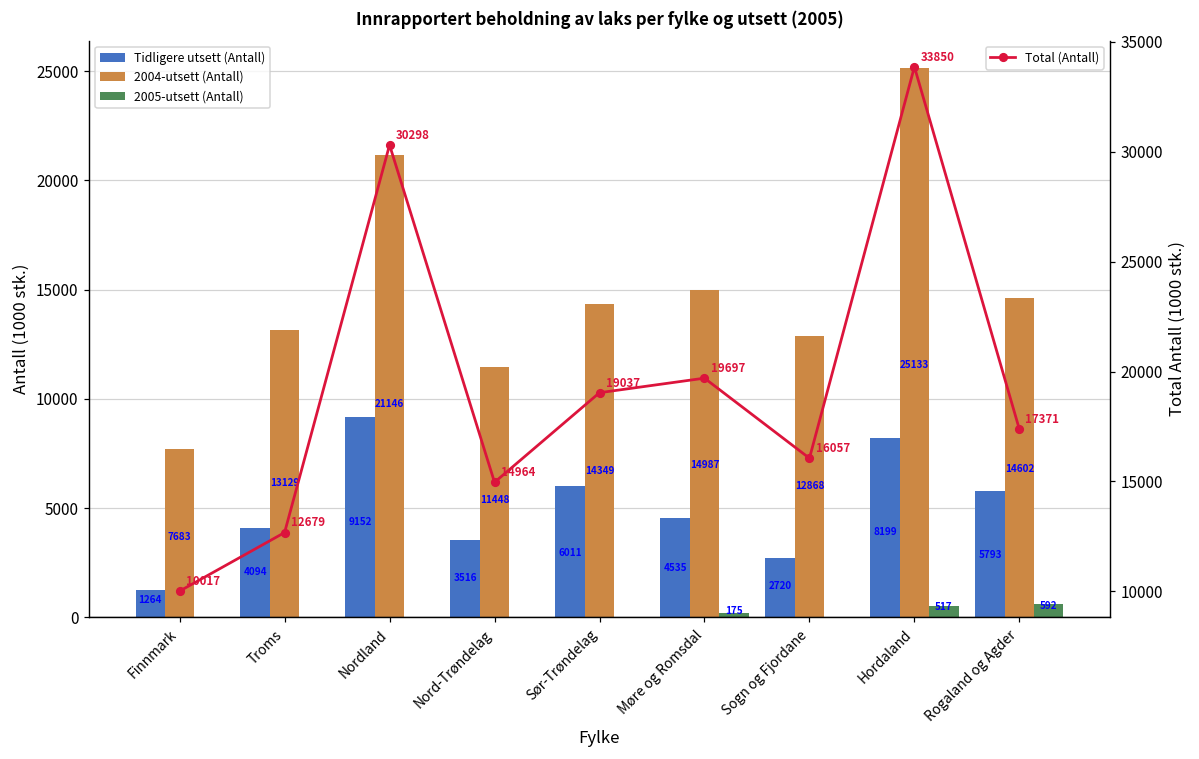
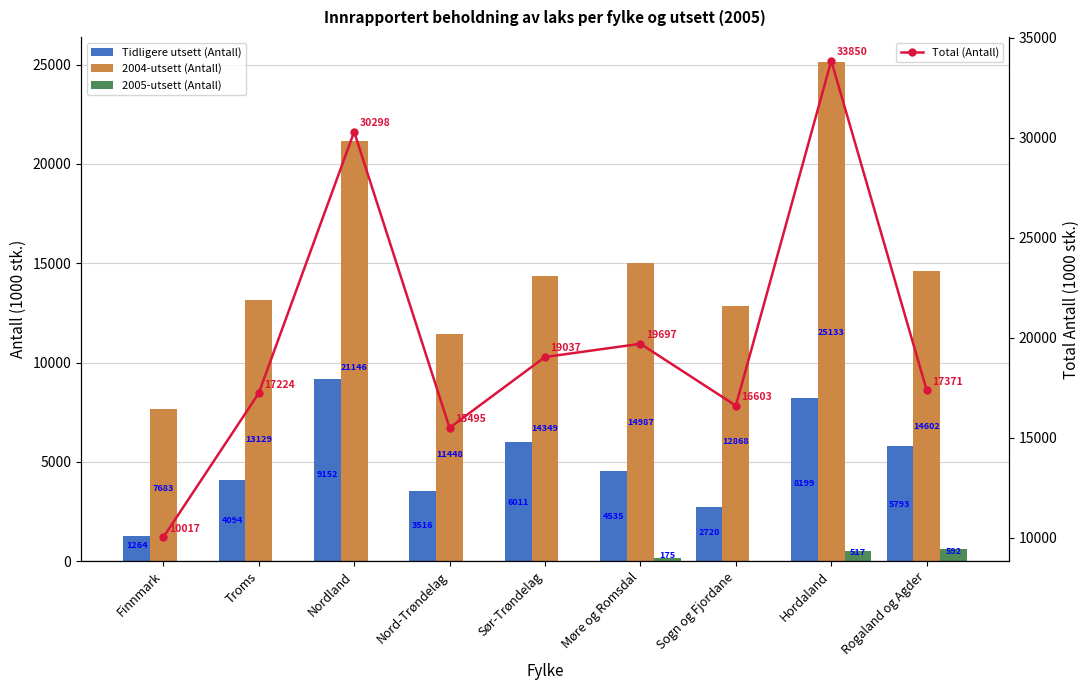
  {
    "Tidligere utsett (Antall)": {
      "Finnmark": 1264,
      "Troms": 4094,
      "Nordland": 9152,
      "Nord-Trøndelag": 3516,
      "Sør-Trøndelag": 6011,
      "Møre og Romsdal": 4535,
      "Sogn og Fjordane": 2720,
      "Hordaland": 8199,
      "Rogaland og Agder": 5793
    },
    "2004-utsett (Antall)": {
      "Finnmark": 7683,
      "Troms": 13129,
      "Nordland": 21146,
      "Nord-Trøndelag": 11448,
      "Sør-Trøndelag": 14349,
      "Møre og Romsdal": 14987,
      "Sogn og Fjordane": 12868,
      "Hordaland": 25133,
      "Rogaland og Agder": 14602
    },
    "2005-utsett (Antall)": {
      "Møre og Romsdal": 175,
      "Hordaland": 517,
      "Rogaland og Agder": 592
    },
    "Total (Antall)": {
      "Finnmark": 10017,
-     "Troms": 12679,
+     "Troms": 17224,
      "Nordland": 30298,
-     "Nord-Trøndelag": 14964,
+     "Nord-Trøndelag": 15495,
      "Sør-Trøndelag": 19037,
      "Møre og Romsdal": 19697,
-     "Sogn og Fjordane": 16057,
+     "Sogn og Fjordane": 16603,
      "Hordaland": 33850,
      "Rogaland og Agder": 17371
    }
  }
